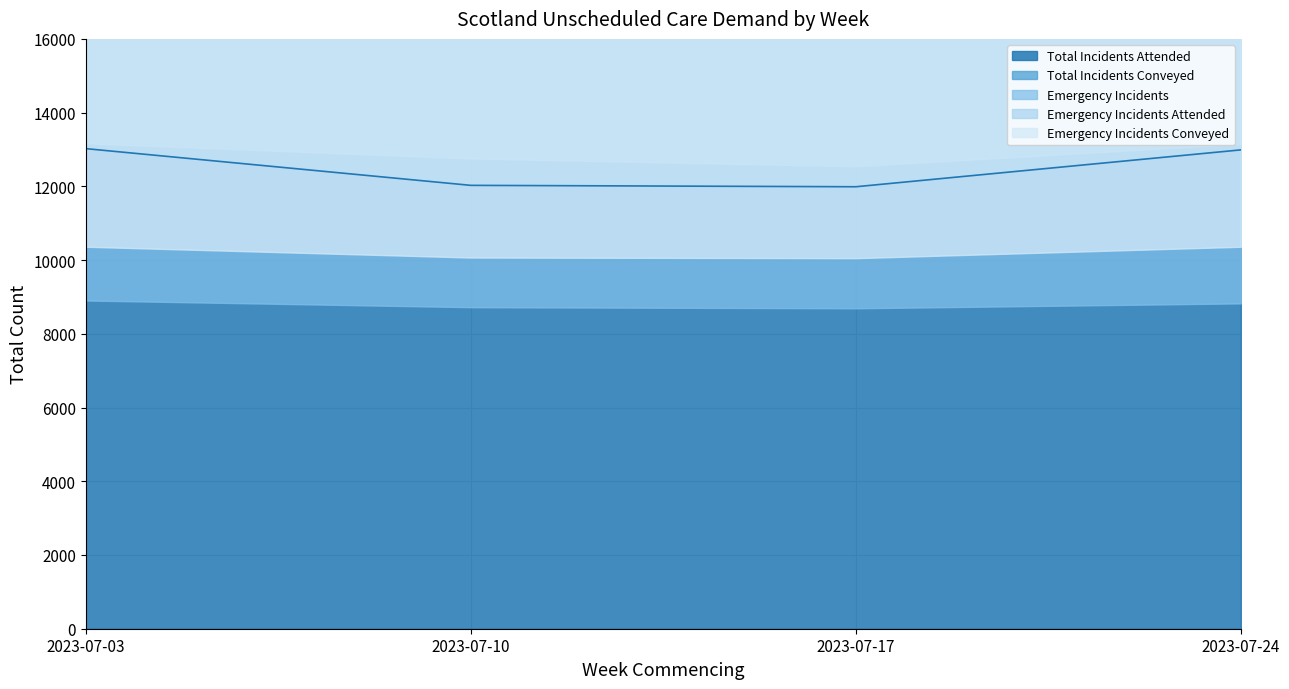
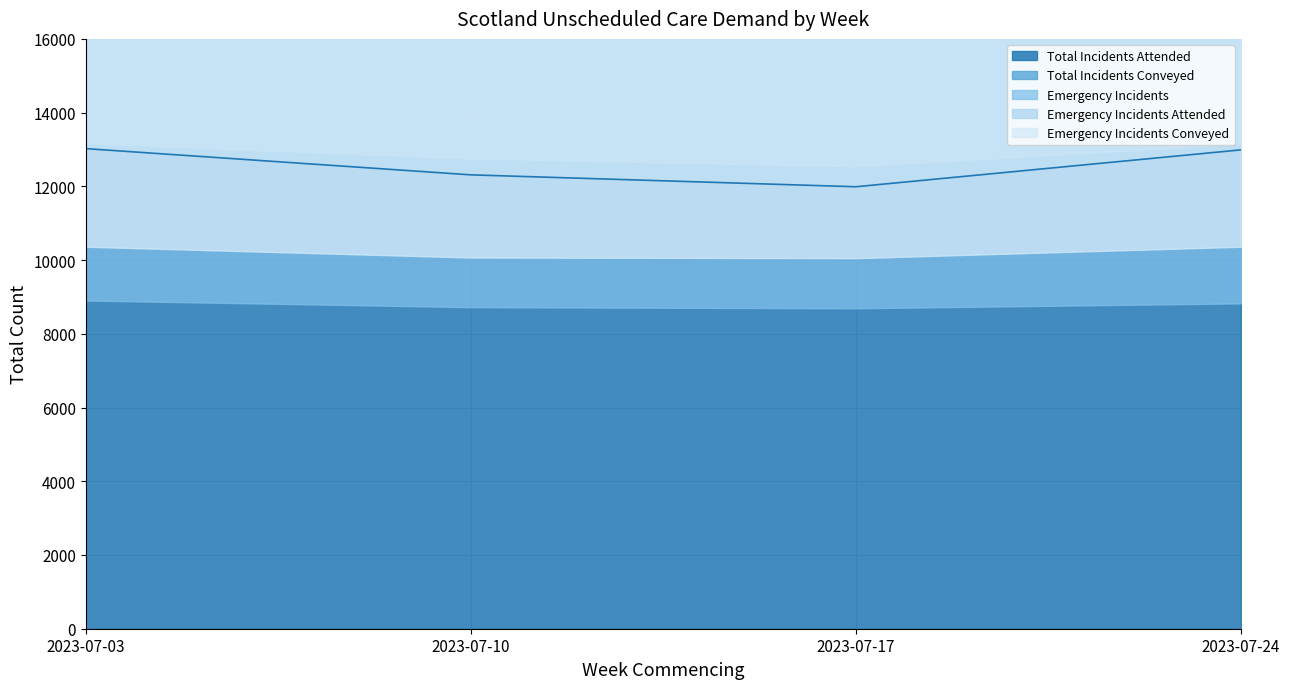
  {
    "Total Incidents Attended": {
      "2023-07-03": 13000,
-     "2023-07-10": 12000,
+     "2023-07-10": 12300,
      "2023-07-17": 12000,
      "2023-07-24": 13000
    }
  }
